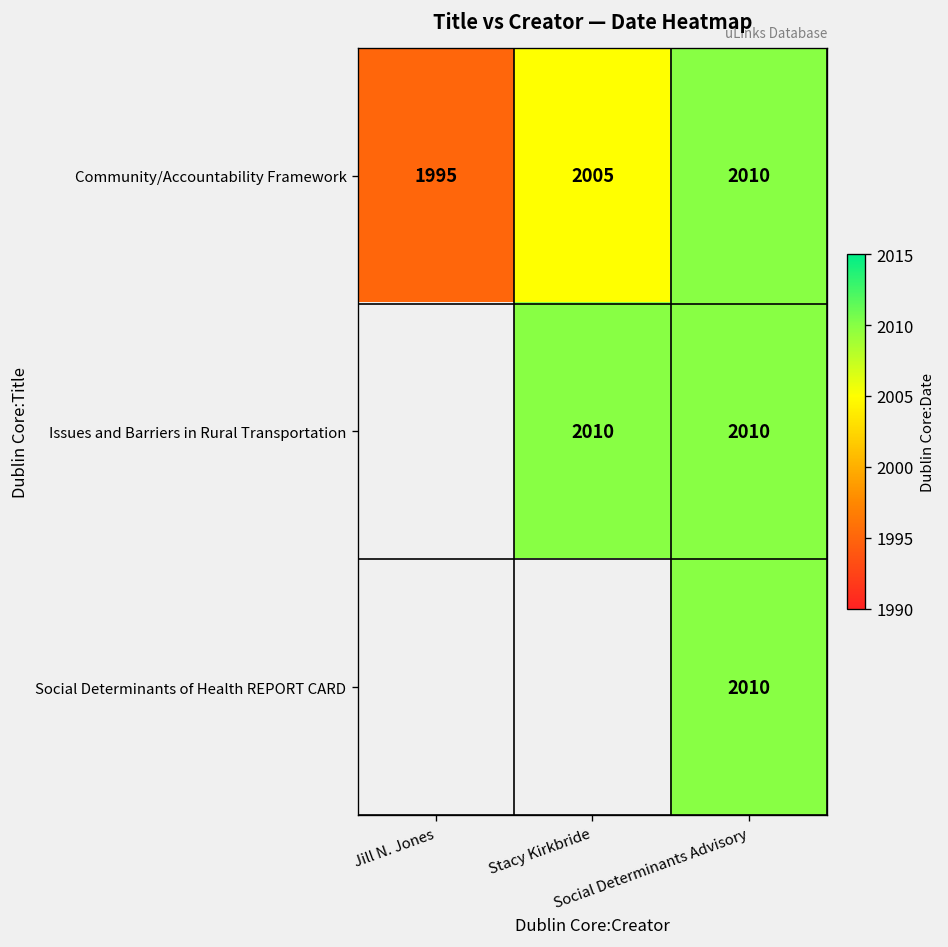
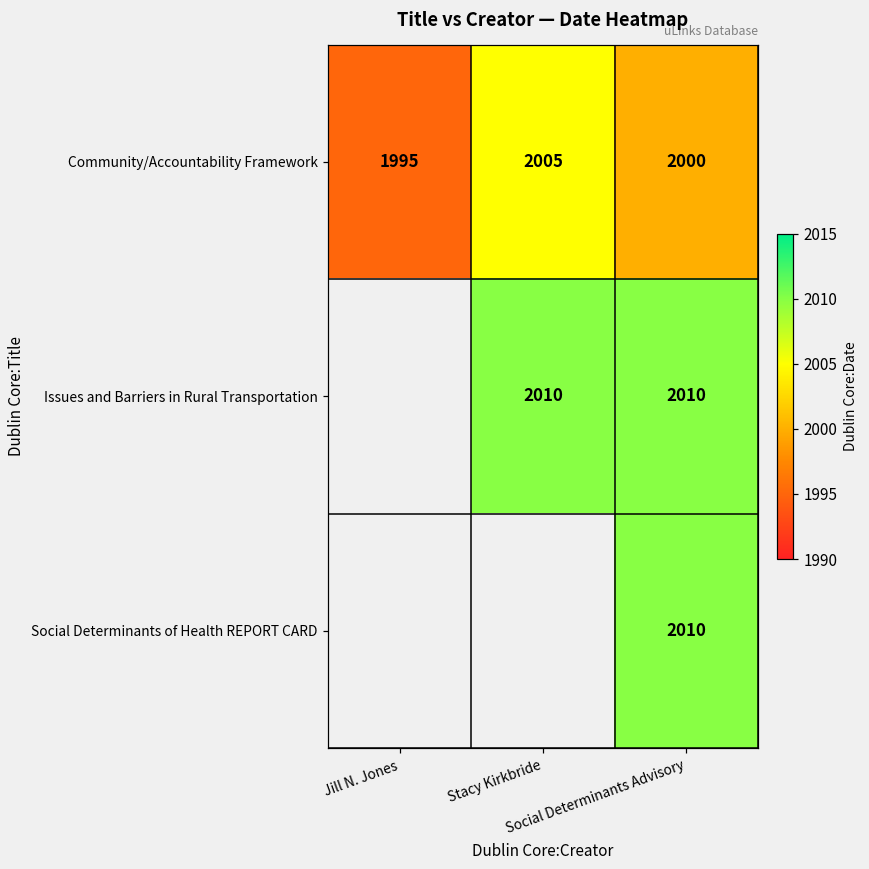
  {
    "Community/Accountability Framework": {
      "Jill N. Jones": 1995,
      "Stacy Kirkbride": 2005,
-     "Social Determinants Advisory": 2010
+     "Social Determinants Advisory": 2000
    },
    "Issues and Barriers in Rural Transportation": {
      "Stacy Kirkbride": 2010,
      "Social Determinants Advisory": 2010
    },
    "Social Determinants of Health REPORT CARD": {
      "Social Determinants Advisory": 2010
    }
  }
